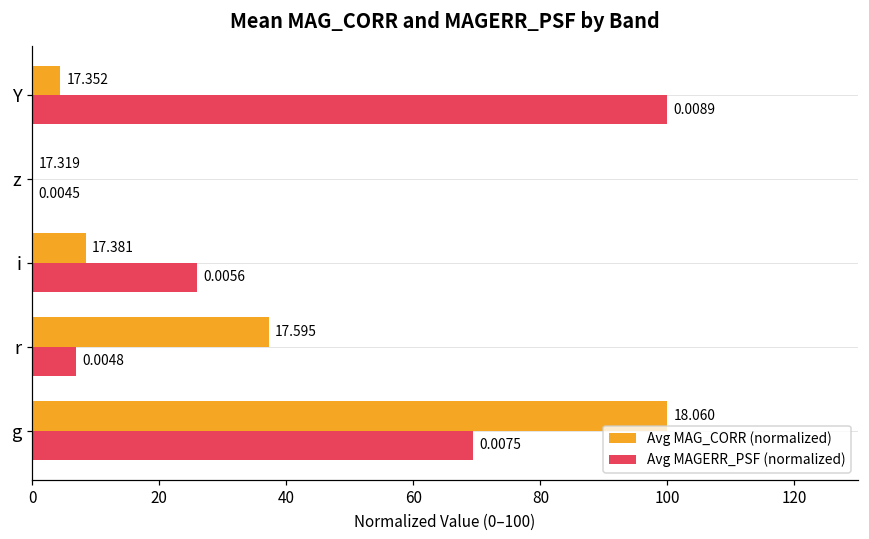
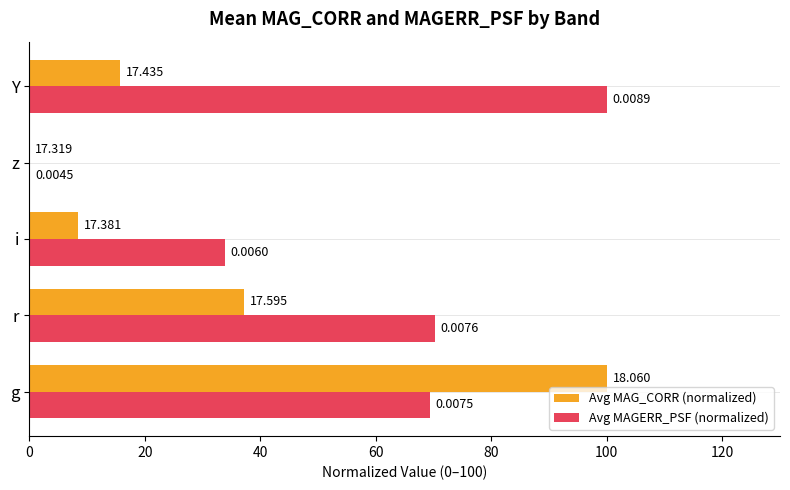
  {
    "Avg MAG_CORR (normalized)": {
-     "Y": 17.352
+     "Y": 17.435
    },
    "Avg MAGERR_PSF (normalized)": {
-     "i": 0.0056,
-     "r": 0.0048
+     "i": 0.0060,
+     "r": 0.0076
    }
  }
